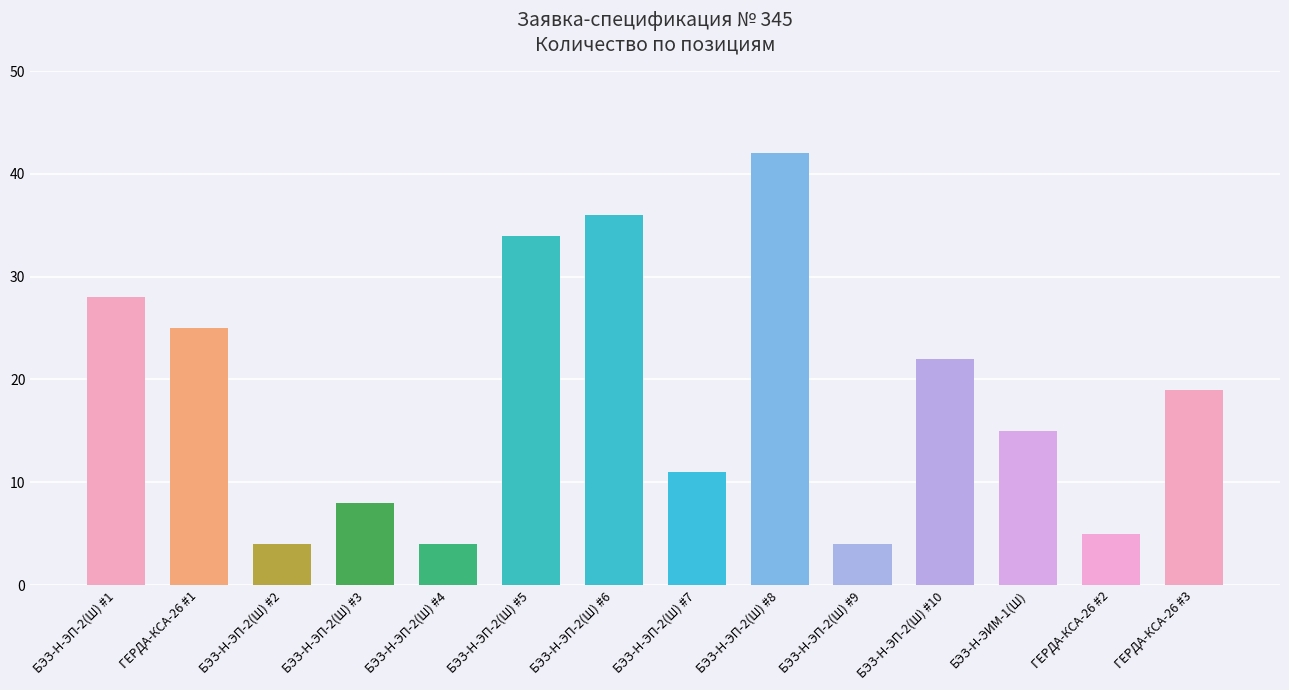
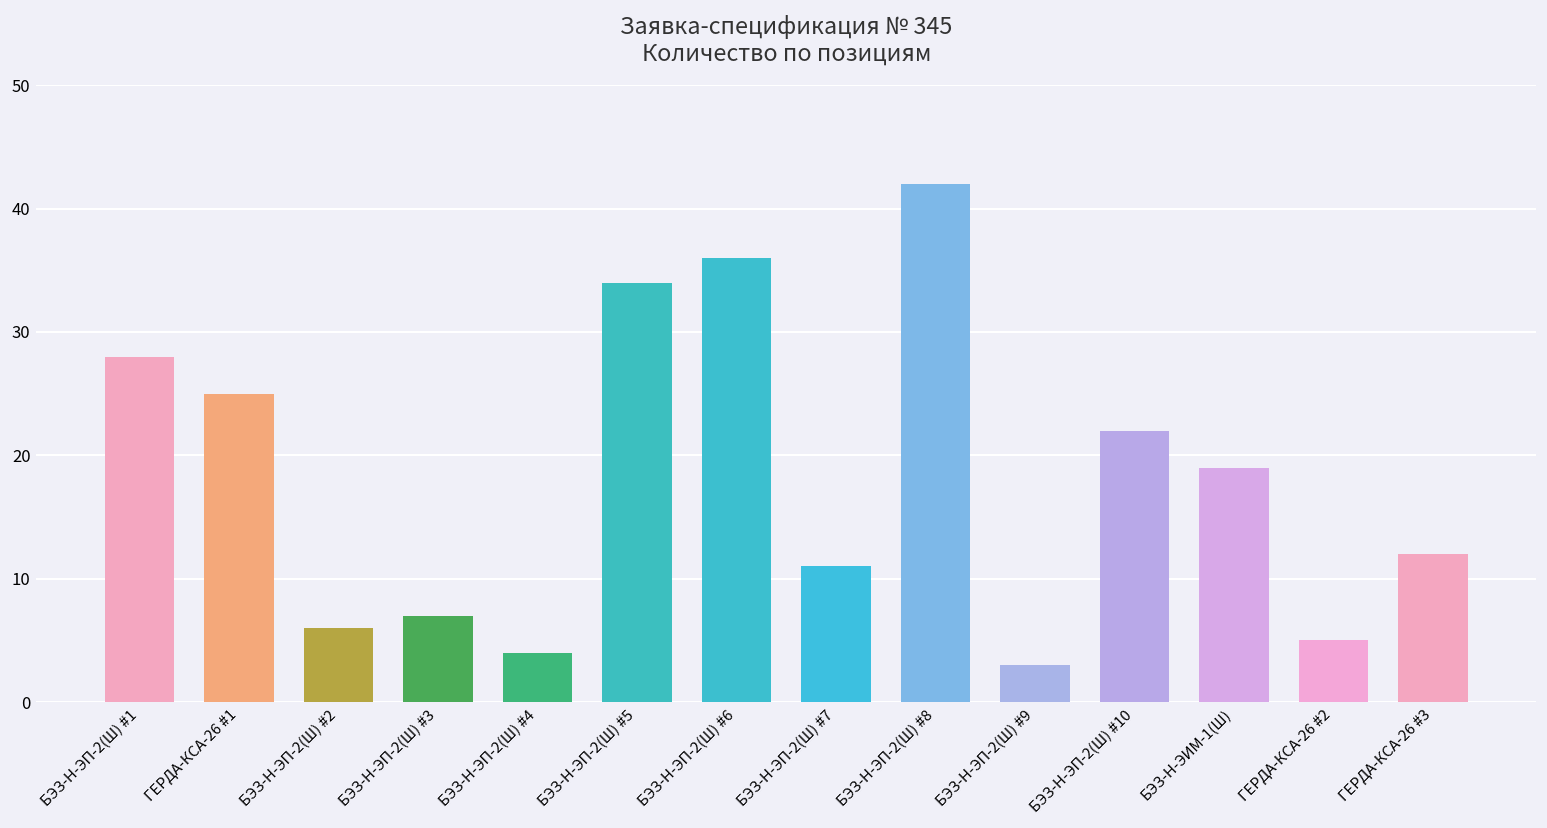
  {
    "БЭЗ-Н-ЭП-2(Ш) #1": 28,
    "ГЕРДА-КСА-26 #1": 25,
-   "БЭЗ-Н-ЭП-2(Ш) #2": 4,
-   "БЭЗ-Н-ЭП-2(Ш) #3": 8,
+   "БЭЗ-Н-ЭП-2(Ш) #2": 6,
+   "БЭЗ-Н-ЭП-2(Ш) #3": 7,
    "БЭЗ-Н-ЭП-2(Ш) #4": 4,
    "БЭЗ-Н-ЭП-2(Ш) #5": 34,
    "БЭЗ-Н-ЭП-2(Ш) #6": 36,
    "БЭЗ-Н-ЭП-2(Ш) #7": 11,
    "БЭЗ-Н-ЭП-2(Ш) #8": 42,
-   "БЭЗ-Н-ЭП-2(Ш) #9": 4,
+   "БЭЗ-Н-ЭП-2(Ш) #9": 3,
    "БЭЗ-Н-ЭП-2(Ш) #10": 22,
-   "БЭЗ-Н-ЭИМ-1(Ш)": 15,
+   "БЭЗ-Н-ЭИМ-1(Ш)": 19,
    "ГЕРДА-КСА-26 #2": 5,
-   "ГЕРДА-КСА-26 #3": 19
+   "ГЕРДА-КСА-26 #3": 12
  }
